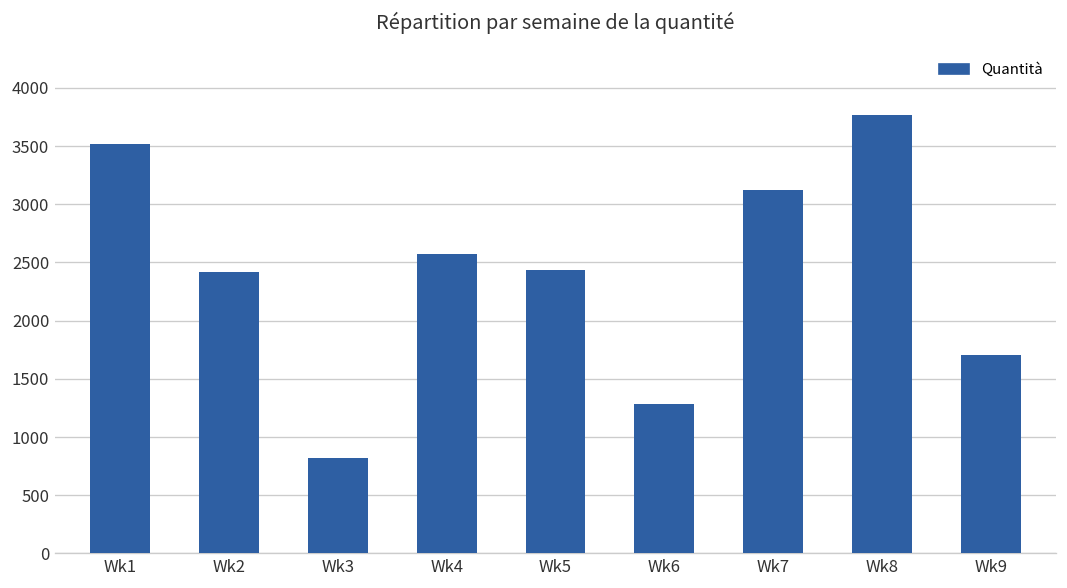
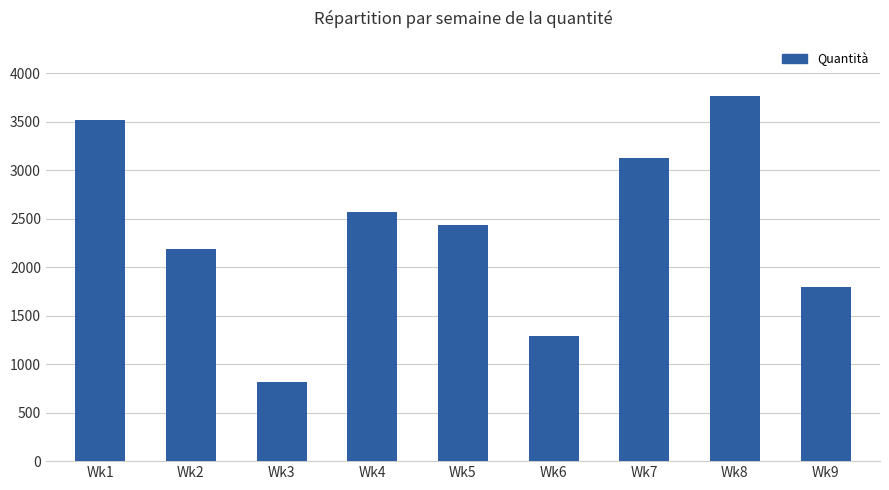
  {
    "Wk1": 3500,
-   "Wk2": 2400,
+   "Wk2": 2200,
    "Wk3": 800,
    "Wk4": 2600,
    "Wk5": 2400,
    "Wk6": 1300,
    "Wk7": 3100,
    "Wk8": 3800,
-   "Wk9": 1700
+   "Wk9": 1800
  }
